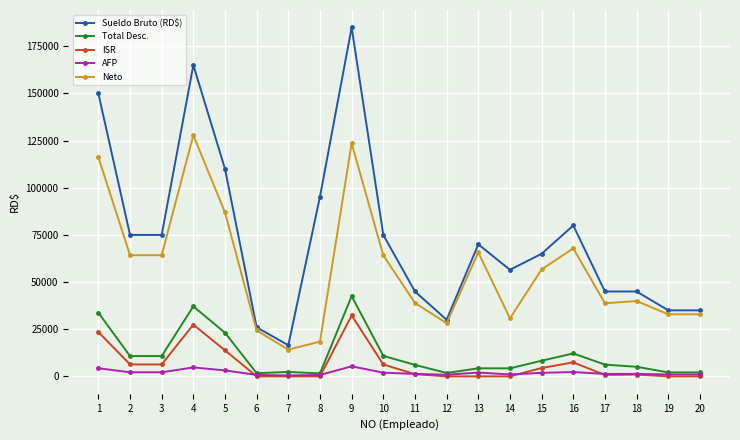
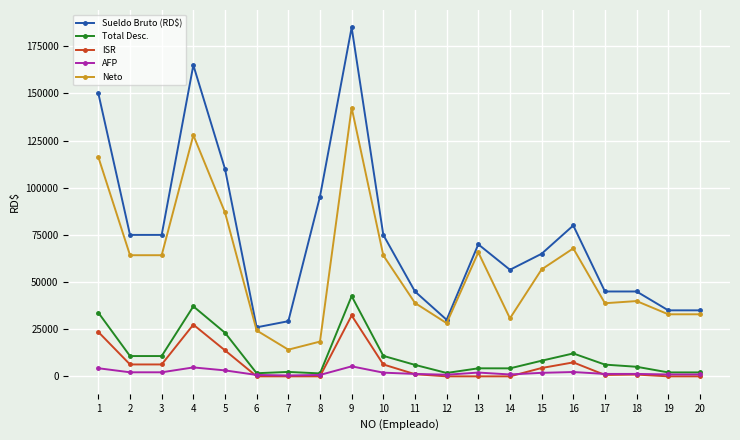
  {
    "Sueldo Bruto (RD$)": {
      "1": 150000,
      "2": 75000,
      "3": 75000,
      "4": 165000,
      "5": 110000,
      "6": 26000,
-     "7": 17000,
+     "7": 29000,
      "8": 95000,
      "9": 185000,
      "10": 75000,
      "11": 45000,
      "12": 30000,
      "13": 70000,
      "14": 57000,
      "15": 65000,
      "16": 80000,
      "17": 45000,
      "18": 45000,
      "19": 35000,
      "20": 35000
    },
    "Total Desc.": {
      "1": 34000,
      "2": 11000,
      "3": 11000,
      "4": 37000,
      "5": 23000,
      "7": 2000,
      "9": 43000,
      "10": 11000,
      "11": 6000,
      "13": 4000,
      "14": 4000,
      "15": 8000,
      "16": 12000,
      "17": 6000,
      "18": 5000
    },
    "ISR": {
      "1": 24000,
      "2": 6000,
      "3": 6000,
      "4": 27000,
      "5": 14000,
      "9": 32000,
      "10": 6000,
      "13": 0,
      "15": 4000,
      "16": 7000
    },
    "AFP": {
      "1": 4000,
      "2": 2000,
      "3": 2000,
      "4": 5000,
      "5": 3000,
      "9": 5000,
      "10": 2000,
      "13": 2000,
      "15": 2000,
      "16": 2000
    },
    "Neto": {
      "1": 116000,
      "2": 64000,
      "3": 64000,
      "4": 128000,
      "5": 87000,
      "6": 24000,
      "7": 14000,
      "8": 18000,
-     "9": 124000,
+     "9": 142000,
      "10": 64000,
      "11": 39000,
      "12": 28000,
      "13": 66000,
      "14": 31000,
      "15": 57000,
      "16": 68000,
      "17": 39000,
      "18": 40000,
      "19": 33000,
      "20": 33000
    }
  }
